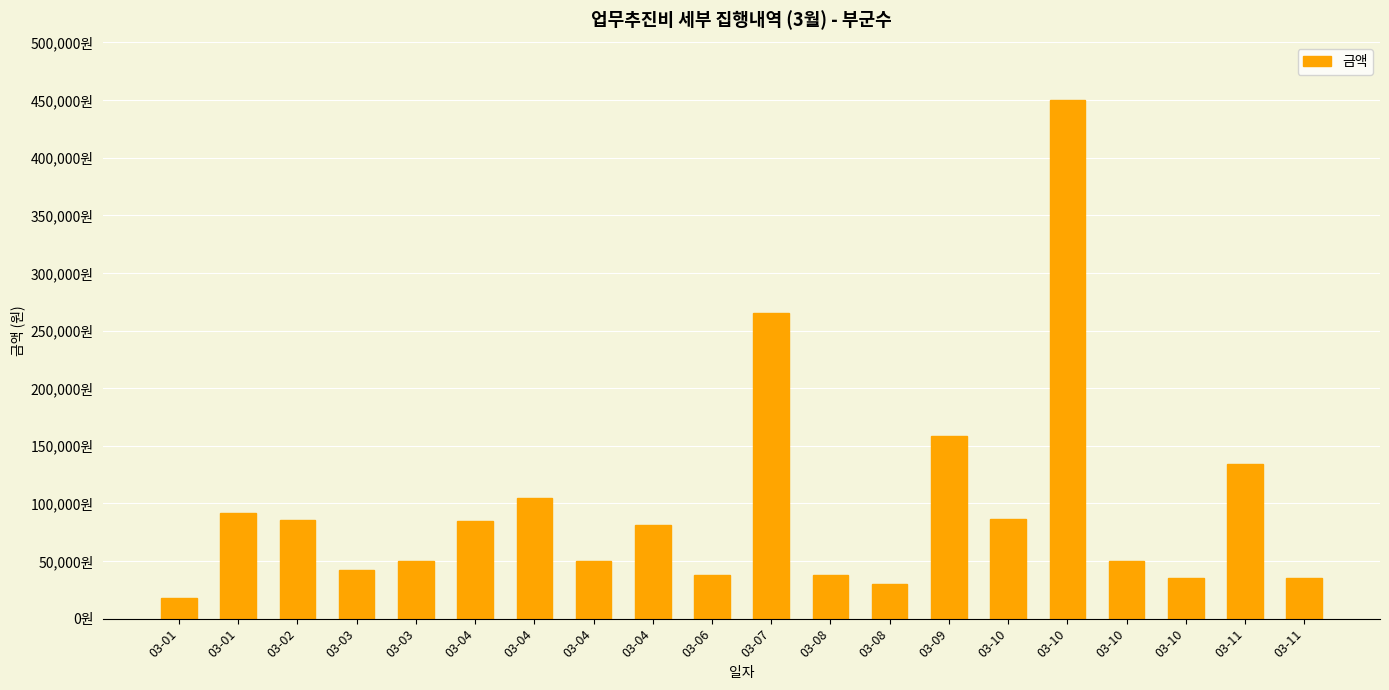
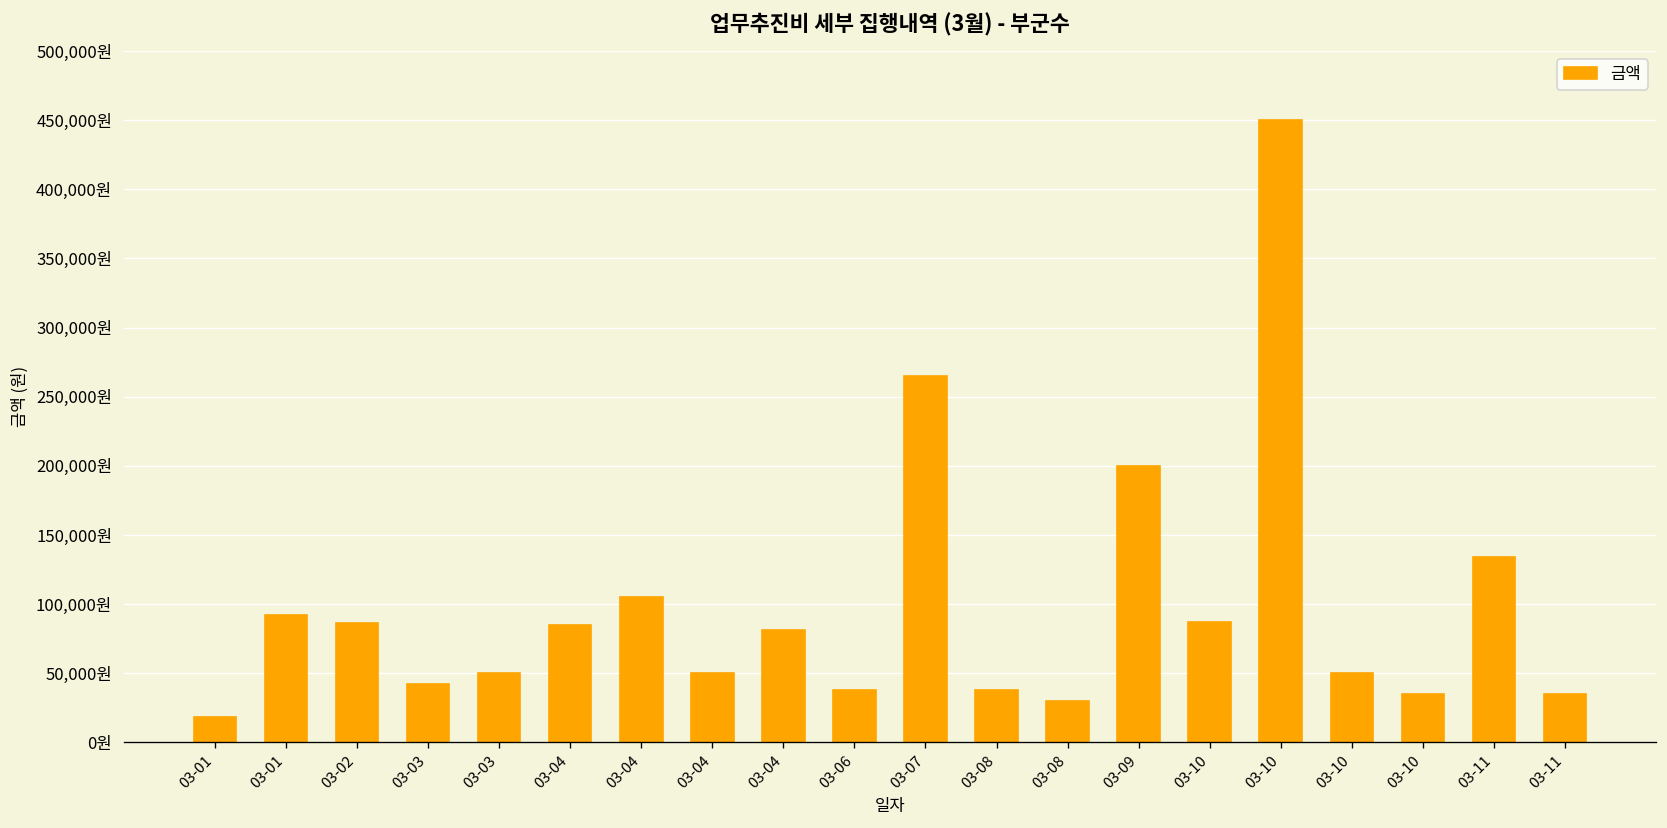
  {
    "03-02": "86,000원",
    "03-06": "38,000원",
    "03-07": "265,000원",
-   "03-09": "159,000원"
+   "03-09": "200,000원"
  }
